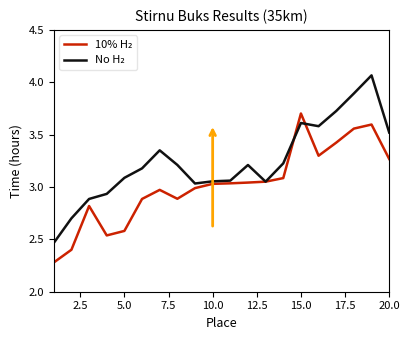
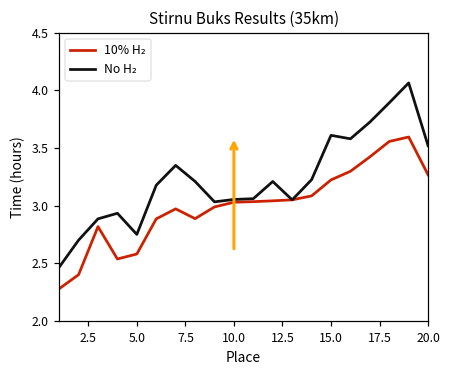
  {
    "10% H₂": {
      "5.0": 2.58,
-     "15.0": 3.70,
+     "15.0": 3.22,
      "20.0": 3.27
    },
    "No H₂": {
-     "5.0": 3.09,
+     "5.0": 2.75,
      "15.0": 3.61,
      "20.0": 3.52
    }
  }
